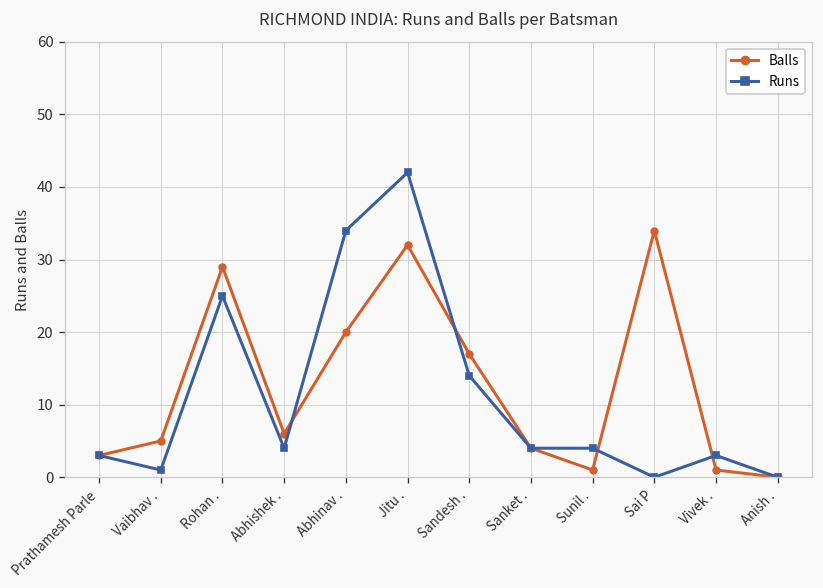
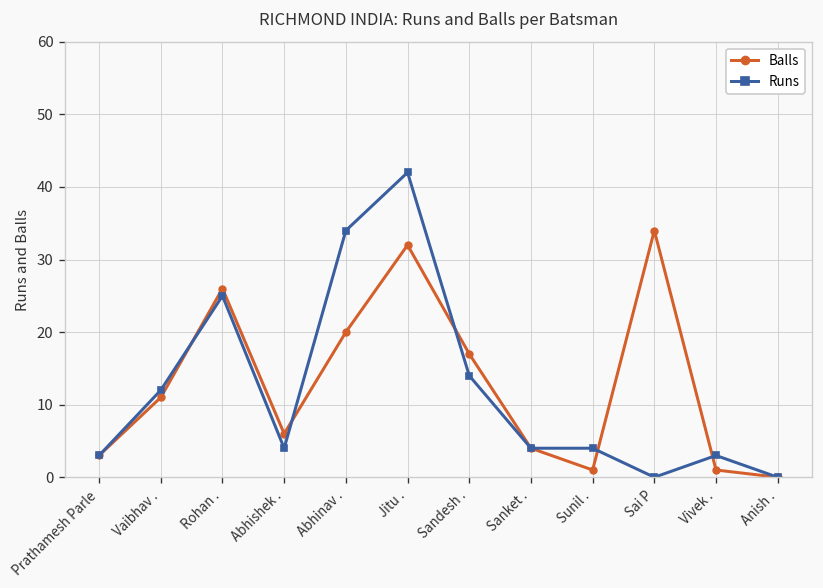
  {
    "Balls": {
-     "Vaibhav .": 5,
-     "Rohan .": 29,
+     "Vaibhav .": 11,
+     "Rohan .": 26,
      "Abhishek .": 6,
      "Abhinav .": 20,
      "Jitu .": 32,
      "Sandesh .": 17,
      "Sunil .": 1,
      "Sai P": 34,
      "Vivek .": 1
    },
    "Runs": {
-     "Vaibhav .": 1,
+     "Vaibhav .": 12,
      "Rohan .": 25,
      "Abhishek .": 4,
      "Abhinav .": 34,
      "Jitu .": 42,
      "Sandesh .": 14,
      "Sunil .": 4,
      "Sai P": 0,
      "Vivek .": 3
    }
  }
